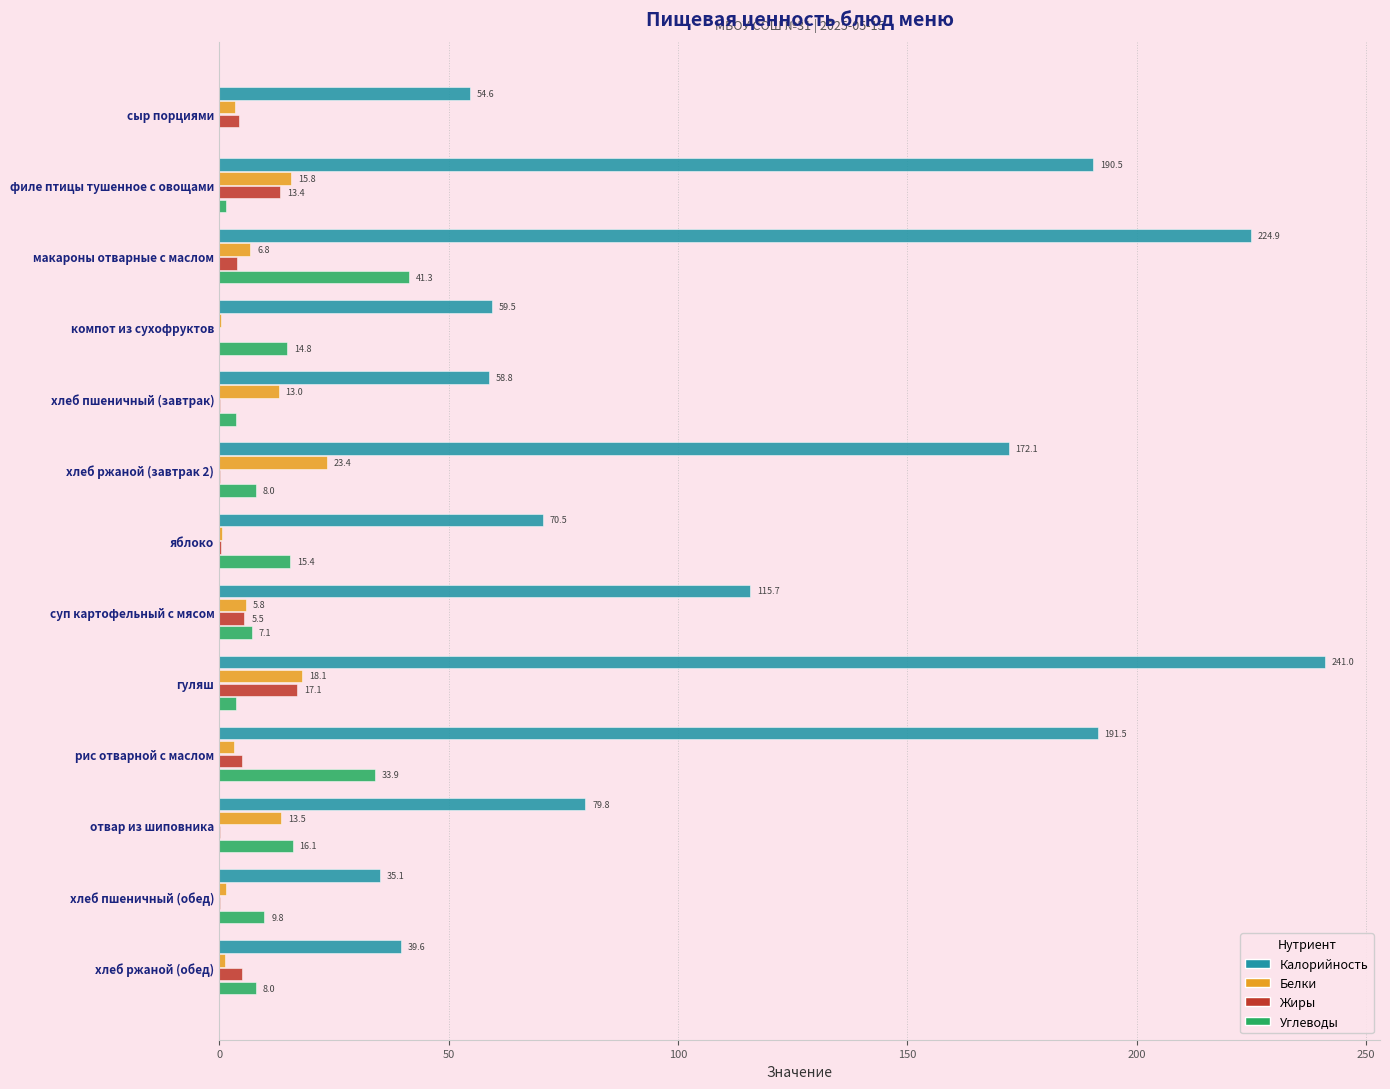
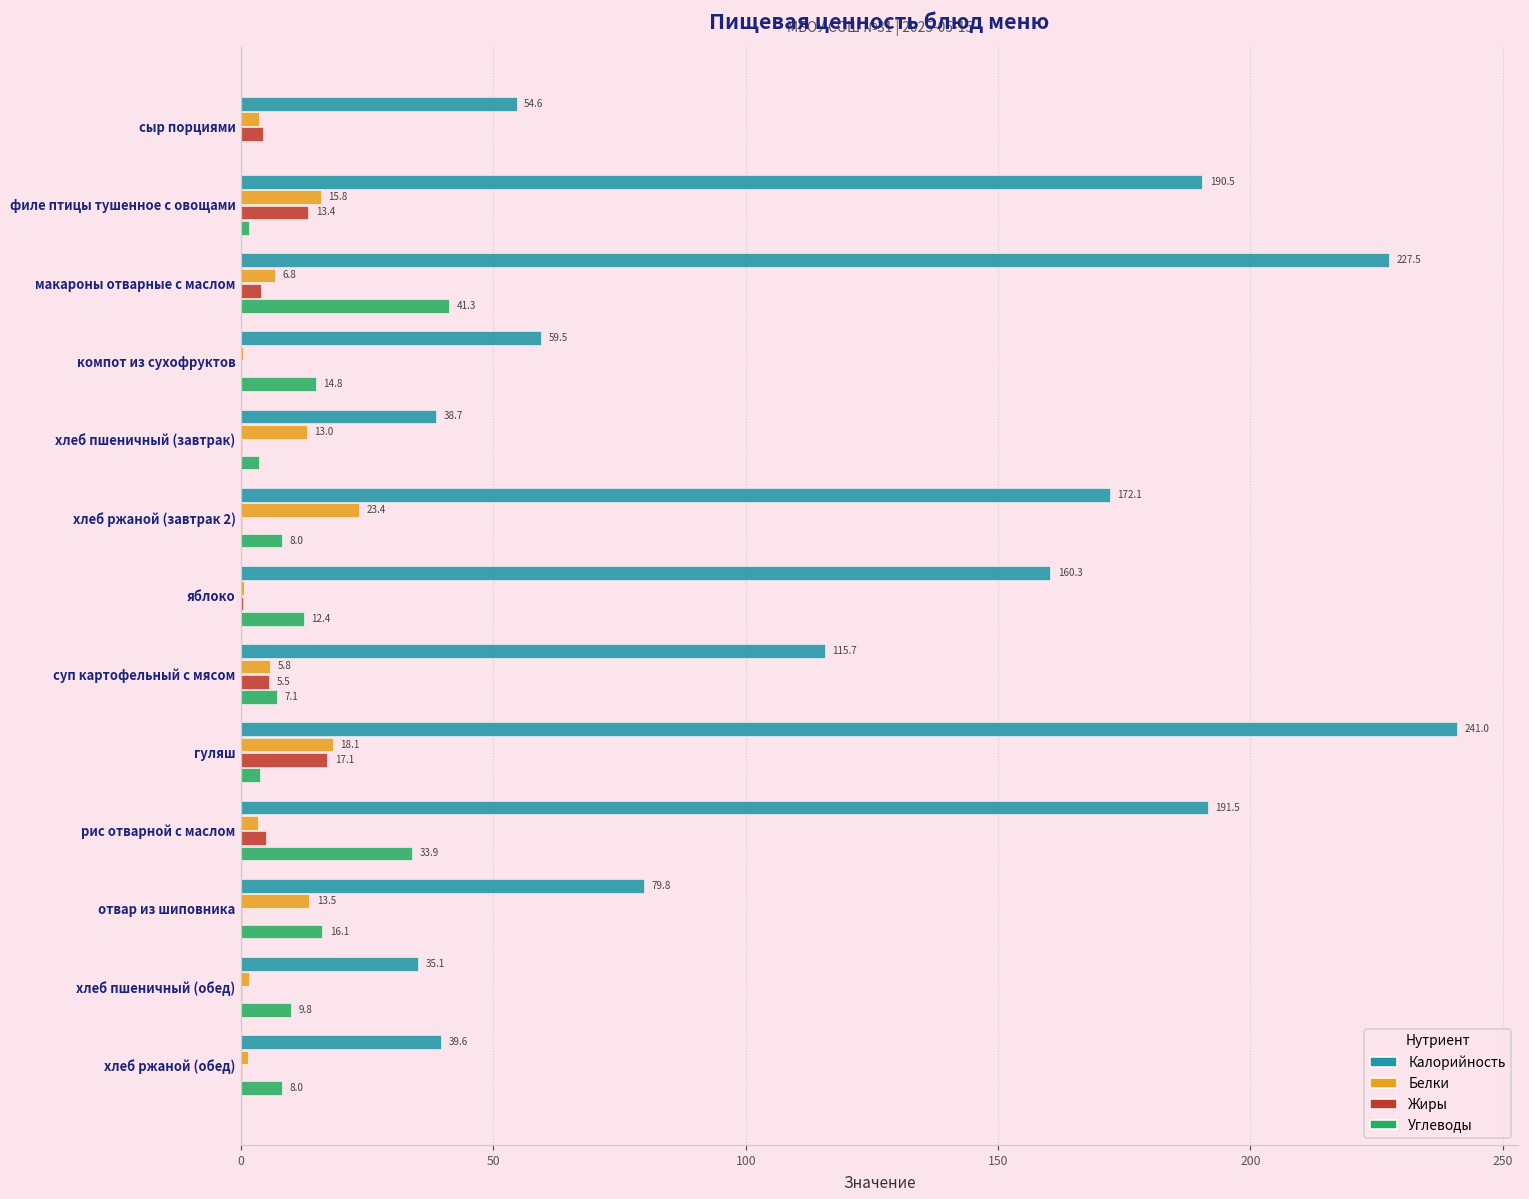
  {
    "Калорийность": {
      "сыр порциями": 54.6,
      "филе птицы тушенное с овощами": 190.5,
-     "макароны отварные с маслом": 224.9,
+     "макароны отварные с маслом": 227.5,
      "компот из сухофруктов": 59.5,
-     "хлеб пшеничный (завтрак)": 58.8,
+     "хлеб пшеничный (завтрак)": 38.7,
      "хлеб ржаной (завтрак 2)": 172.1,
-     "яблоко": 70.5,
+     "яблоко": 160.3,
      "суп картофельный с мясом": 115.7,
      "гуляш": 241.0,
      "рис отварной с маслом": 191.5,
      "отвар из шиповника": 79.8,
      "хлеб пшеничный (обед)": 35.1,
      "хлеб ржаной (обед)": 39.6
    },
    "Белки": {
      "филе птицы тушенное с овощами": 15.8,
      "макароны отварные с маслом": 6.8,
      "хлеб пшеничный (завтрак)": 13.0,
      "хлеб ржаной (завтрак 2)": 23.4,
      "суп картофельный с мясом": 5.8,
      "гуляш": 18.1,
      "отвар из шиповника": 13.5
    },
    "Жиры": {
      "сыр порциями": 4,
      "макароны отварные с маслом": 4,
      "компот из сухофруктов": 0,
      "рис отварной с маслом": 5,
-     "хлеб ржаной (обед)": 5
+     "хлеб ржаной (обед)": 0
    },
    "Углеводы": {
      "макароны отварные с маслом": 41.3,
      "компот из сухофруктов": 14.8,
      "хлеб ржаной (завтрак 2)": 8.0,
-     "яблоко": 15.4,
+     "яблоко": 12.4,
      "суп картофельный с мясом": 7.1,
      "рис отварной с маслом": 33.9,
      "отвар из шиповника": 16.1,
      "хлеб пшеничный (обед)": 9.8,
      "хлеб ржаной (обед)": 8.0
    }
  }
